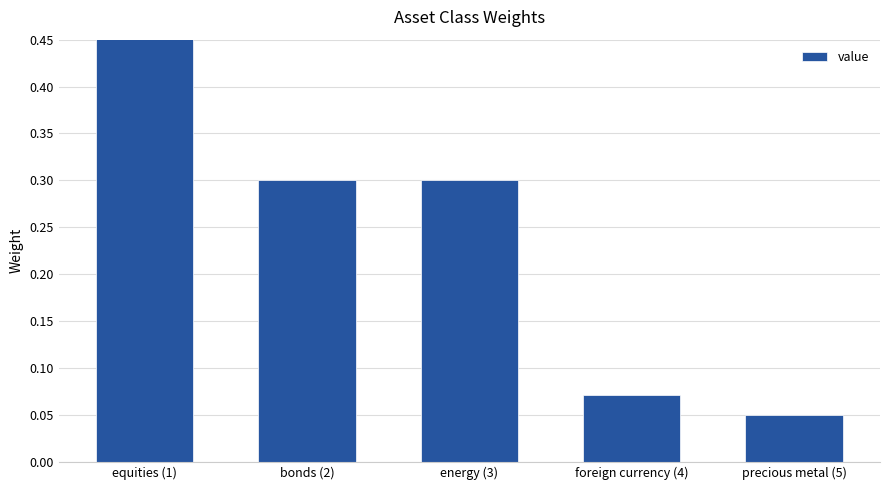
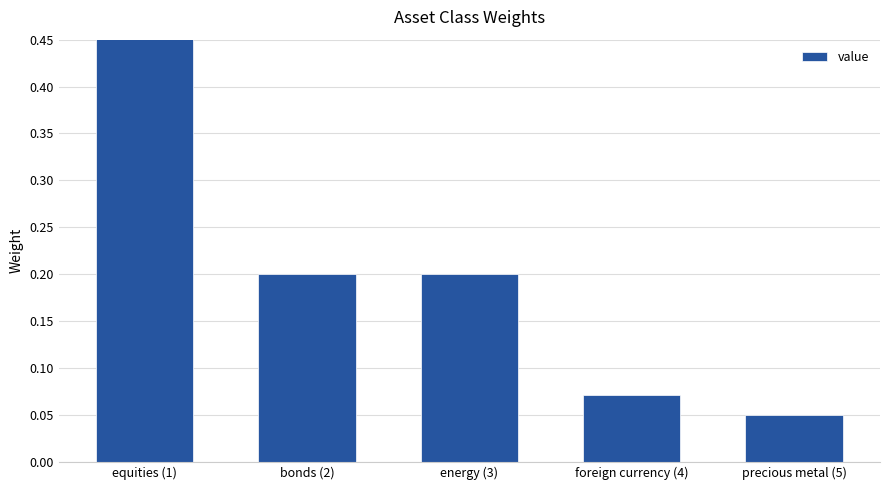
  {
-   "bonds (2)": 0.3,
-   "energy (3)": 0.3,
+   "bonds (2)": 0.2,
+   "energy (3)": 0.2,
    "foreign currency (4)": 0.07,
    "precious metal (5)": 0.05
  }
